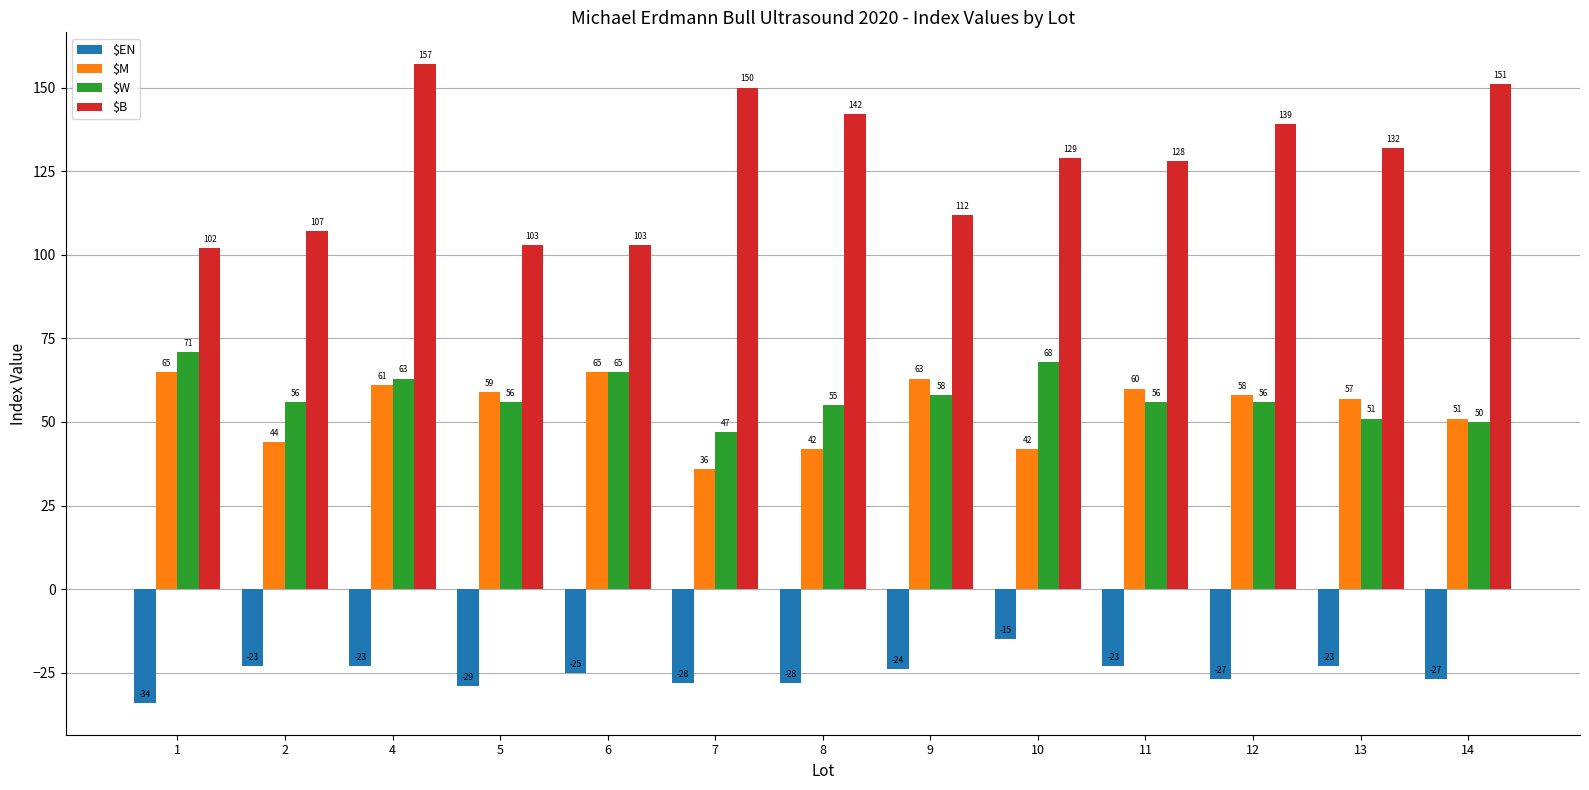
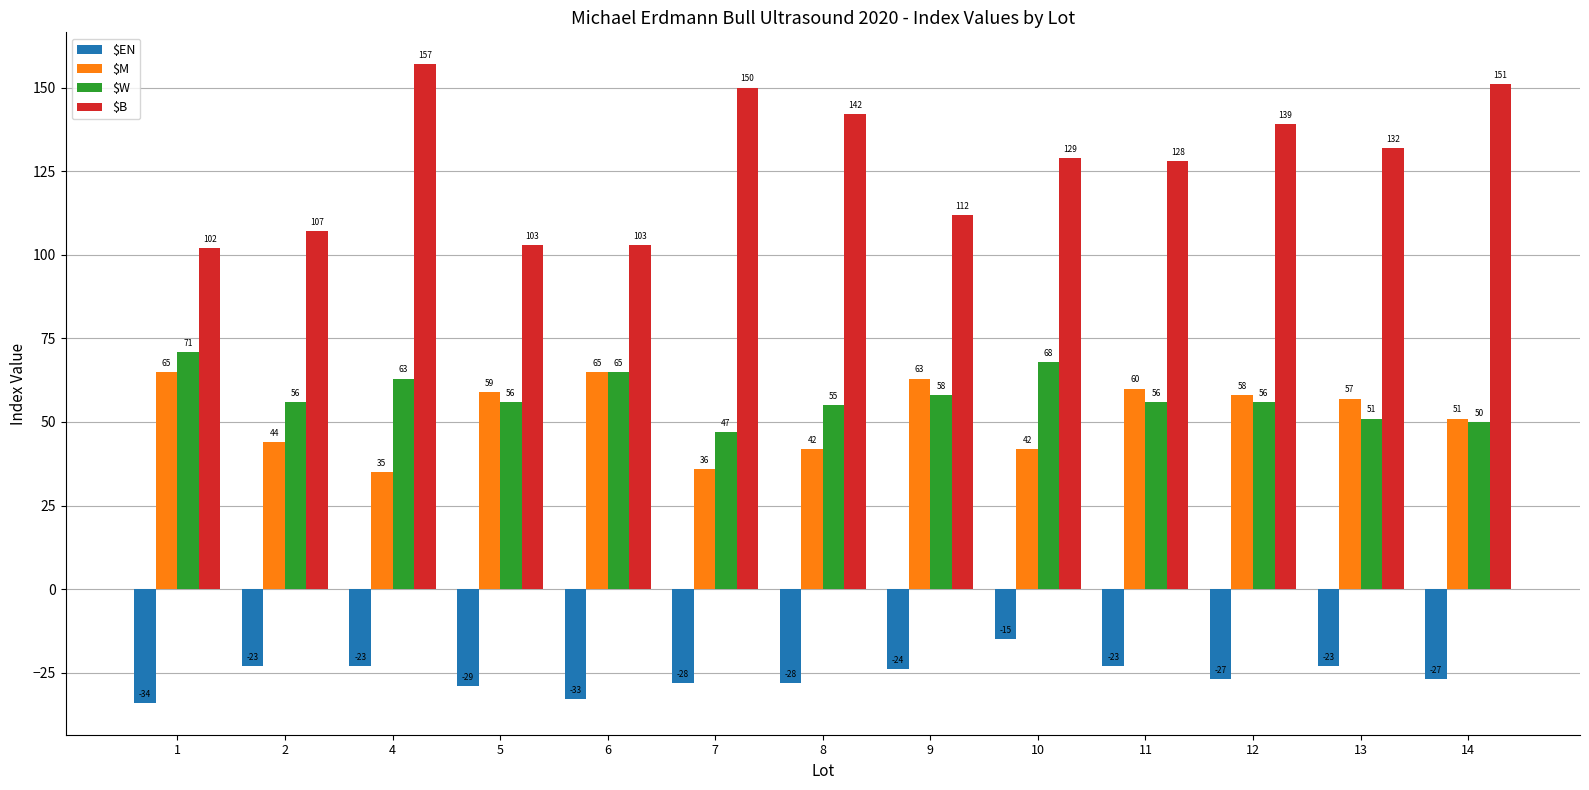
  {
    "$EN": {
      "1": -34,
      "2": -23,
      "4": -23,
      "5": -29,
-     "6": -25,
+     "6": -33,
      "7": -28,
      "8": -28,
      "9": -24,
      "10": -15,
      "11": -23,
      "12": -27,
      "13": -23,
      "14": -27
    },
    "$M": {
      "1": 65,
      "2": 44,
-     "4": 61,
+     "4": 35,
      "5": 59,
      "6": 65,
      "7": 36,
      "8": 42,
      "9": 63,
      "10": 42,
      "11": 60,
      "12": 58,
      "13": 57,
      "14": 51
    },
    "$W": {
      "1": 71,
      "2": 56,
      "4": 63,
      "5": 56,
      "6": 65,
      "7": 47,
      "8": 55,
      "9": 58,
      "10": 68,
      "11": 56,
      "12": 56,
      "13": 51,
      "14": 50
    },
    "$B": {
      "1": 102,
      "2": 107,
      "4": 157,
      "5": 103,
      "6": 103,
      "7": 150,
      "8": 142,
      "9": 112,
      "10": 129,
      "11": 128,
      "12": 139,
      "13": 132,
      "14": 151
    }
  }
